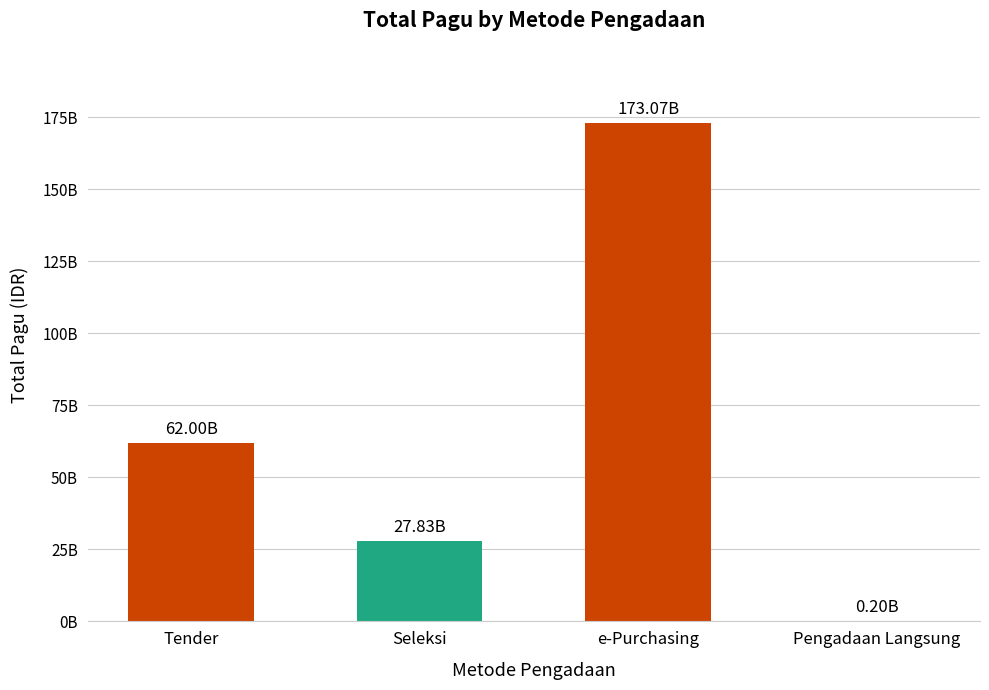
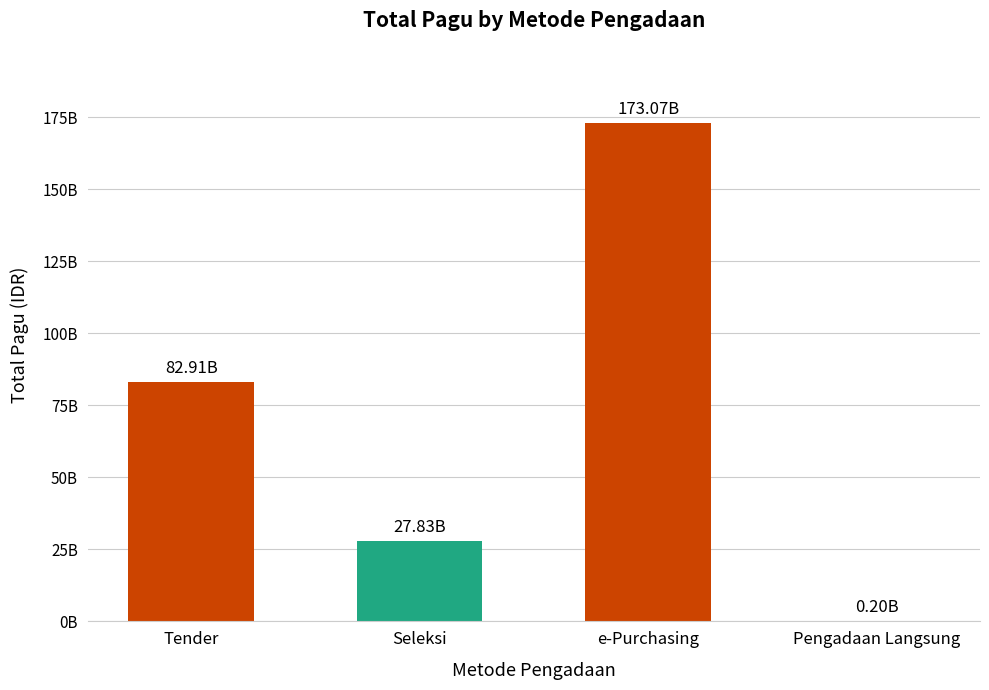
  {
-   "Tender": "62.00B",
+   "Tender": "82.91B",
    "Seleksi": "27.83B",
    "e-Purchasing": "173.07B",
    "Pengadaan Langsung": "0.20B"
  }
